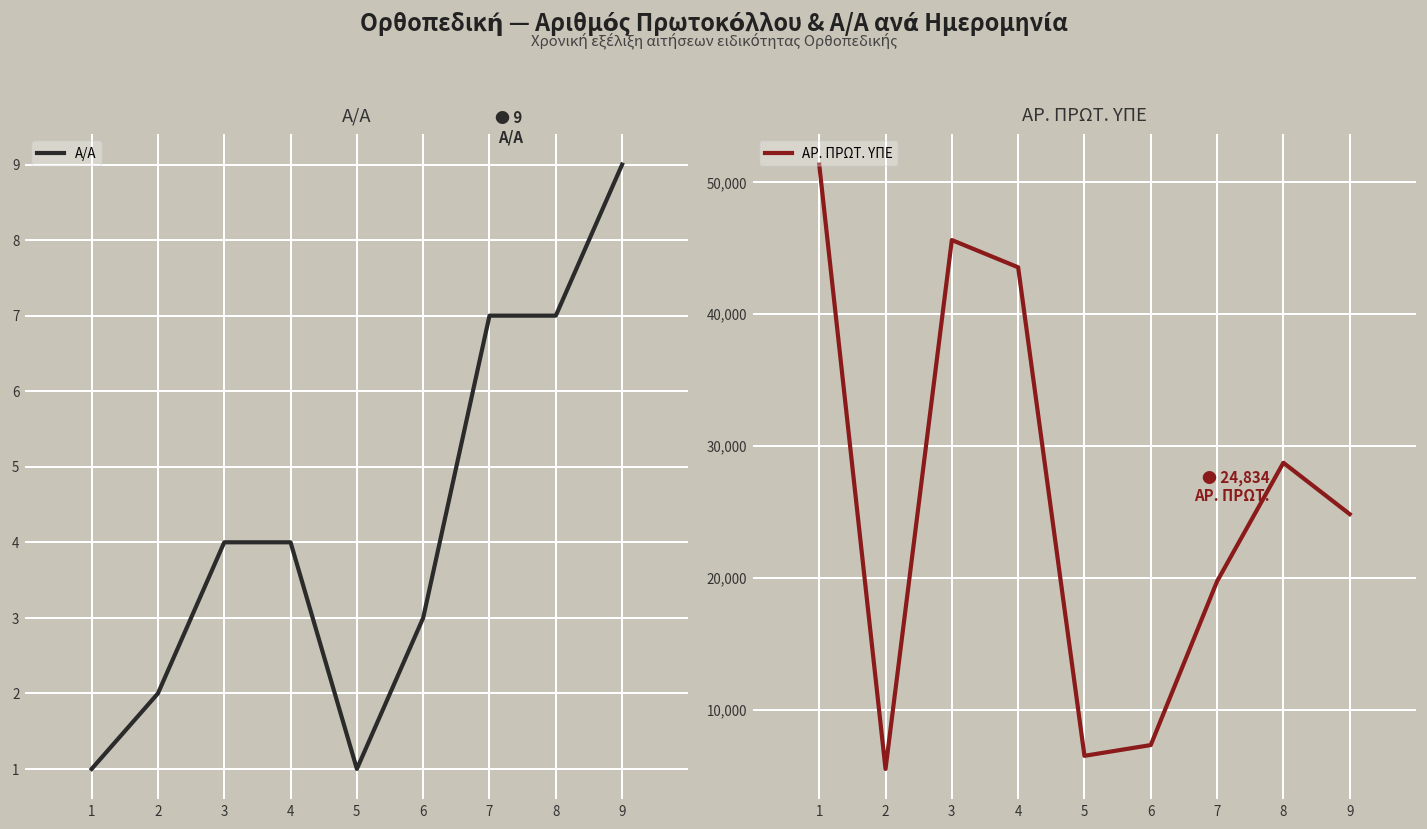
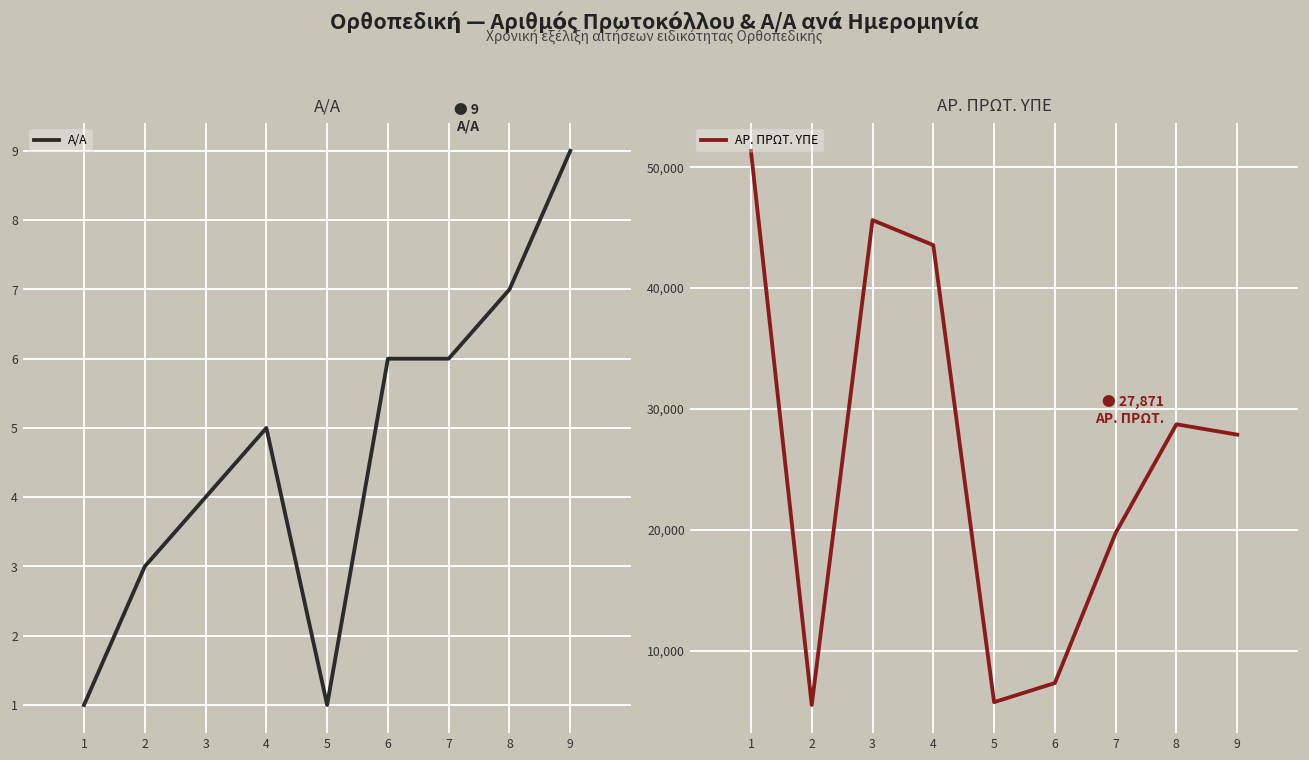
  {
    "Α/Α": {
      "1": "1",
-     "2": "2",
+     "2": "3",
      "3": "4",
-     "4": "4",
+     "4": "5",
      "5": "1",
-     "6": "3",
-     "7": "7",
+     "6": "6",
+     "7": "6",
      "8": "7",
      "9": "9"
    },
    "ΑΡ. ΠΡΩΤ. ΥΠΕ": {
-     "5": "6,500",
-     "9": "24,834"
+     "5": "5,700",
+     "9": "27,871"
    }
  }
